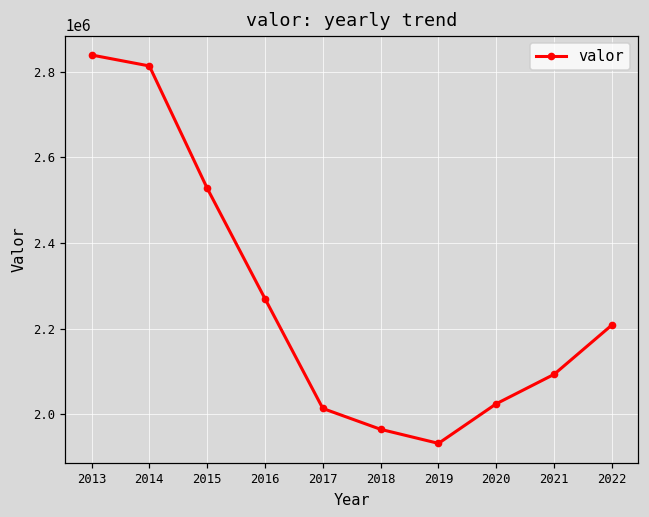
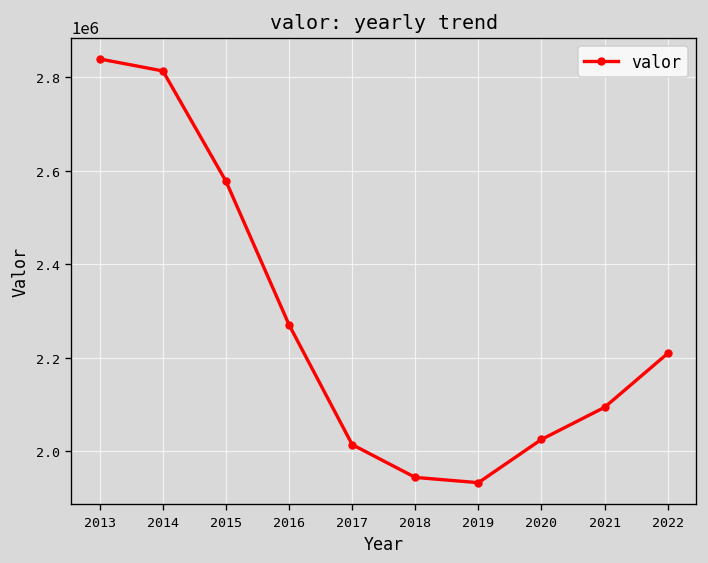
  {
    "2013": 2840000,
    "2014": 2810000,
-   "2015": 2530000,
+   "2015": 2580000,
    "2016": 2270000,
    "2017": 2010000,
-   "2018": 1960000,
+   "2018": 1940000,
    "2019": 1930000,
    "2020": 2020000,
    "2021": 2090000,
    "2022": 2210000
  }
